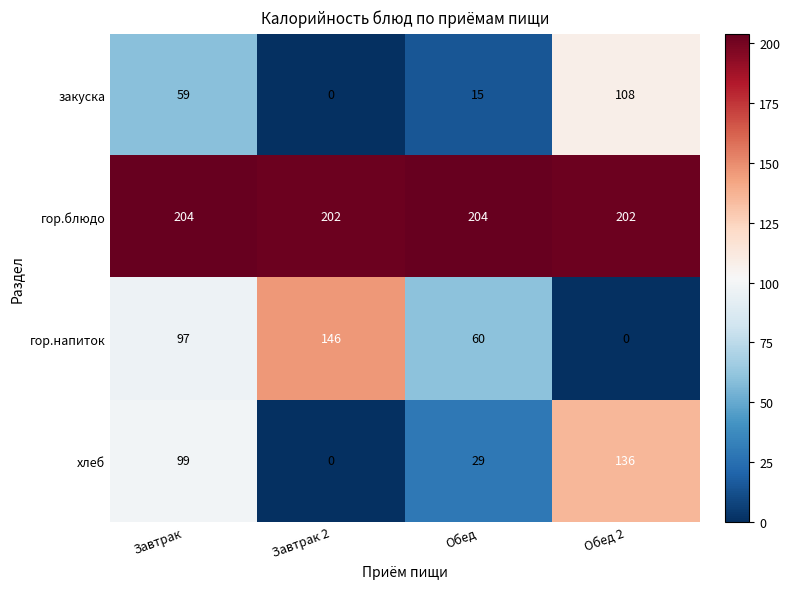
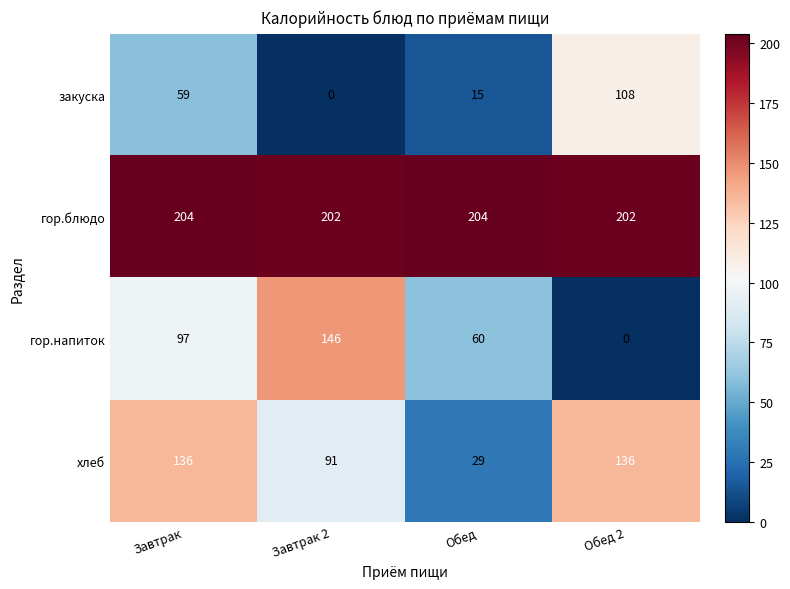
  {
    "закуска": {
      "Завтрак": 59,
      "Завтрак 2": 0,
      "Обед": 15,
      "Обед 2": 108
    },
    "гор.блюдо": {
      "Завтрак": 204,
      "Завтрак 2": 202,
      "Обед": 204,
      "Обед 2": 202
    },
    "гор.напиток": {
      "Завтрак": 97,
      "Завтрак 2": 146,
      "Обед": 60,
      "Обед 2": 0
    },
    "хлеб": {
-     "Завтрак": 99,
-     "Завтрак 2": 0,
+     "Завтрак": 136,
+     "Завтрак 2": 91,
      "Обед": 29,
      "Обед 2": 136
    }
  }
